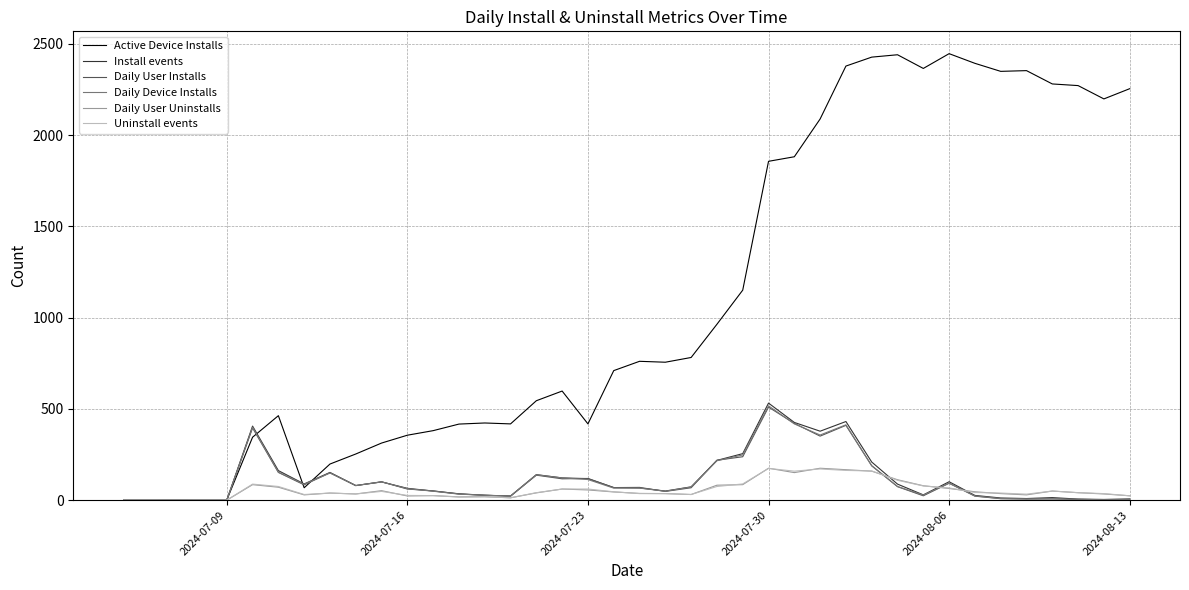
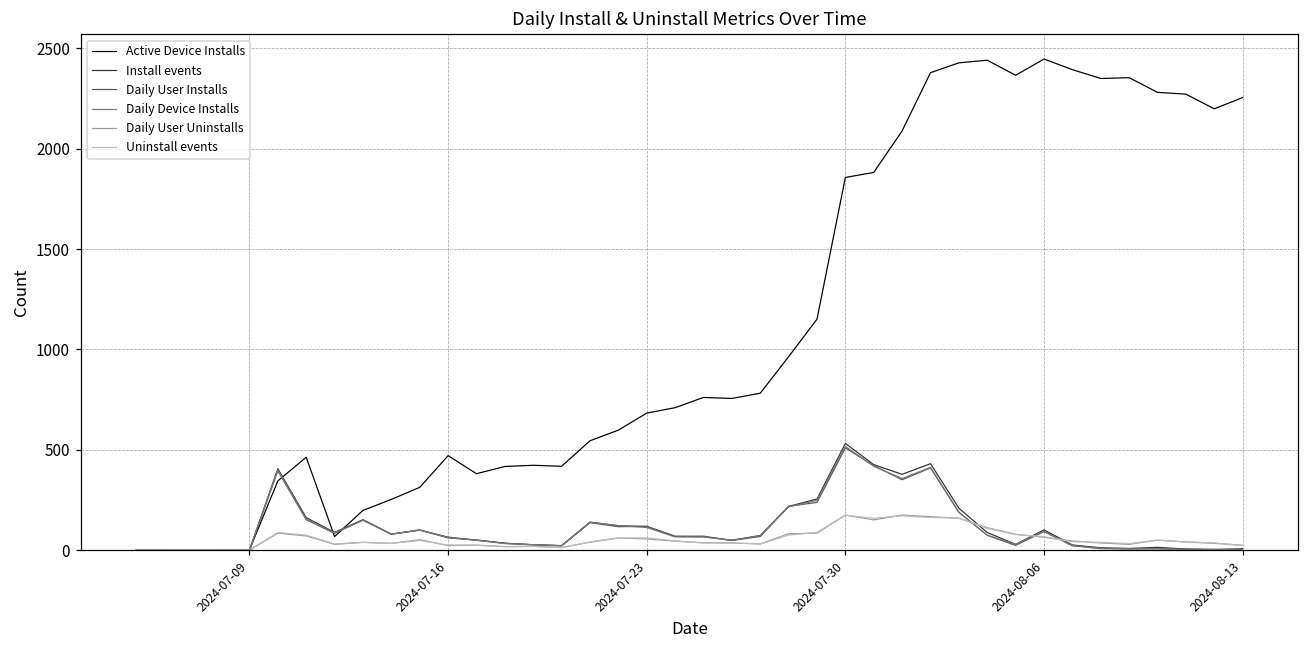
  {
    "Active Device Installs": {
-     "2024-07-16": 360,
-     "2024-07-23": 420,
+     "2024-07-16": 470,
+     "2024-07-23": 680,
      "2024-07-30": 1860,
      "2024-08-06": 2450,
      "2024-08-13": 2260
    }
  }
